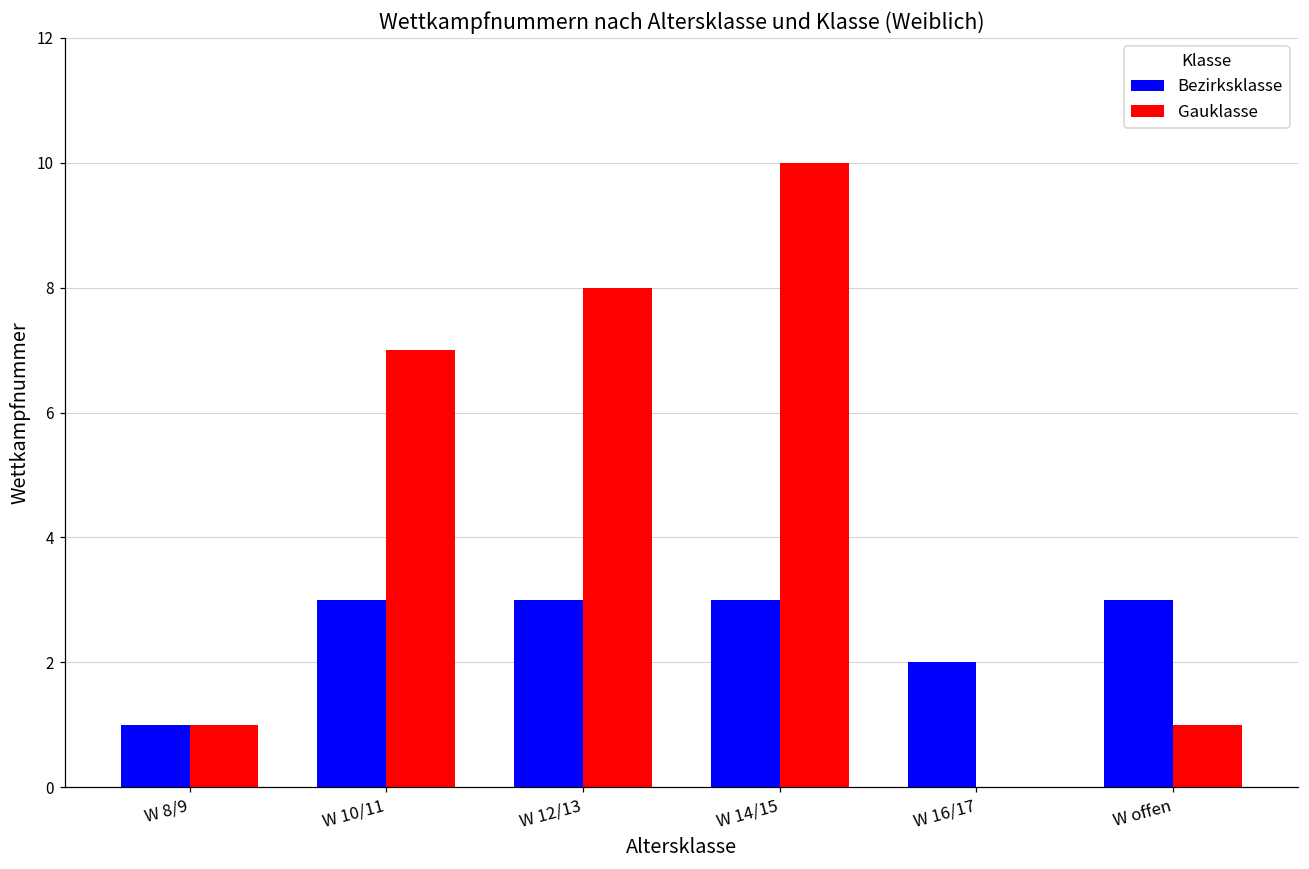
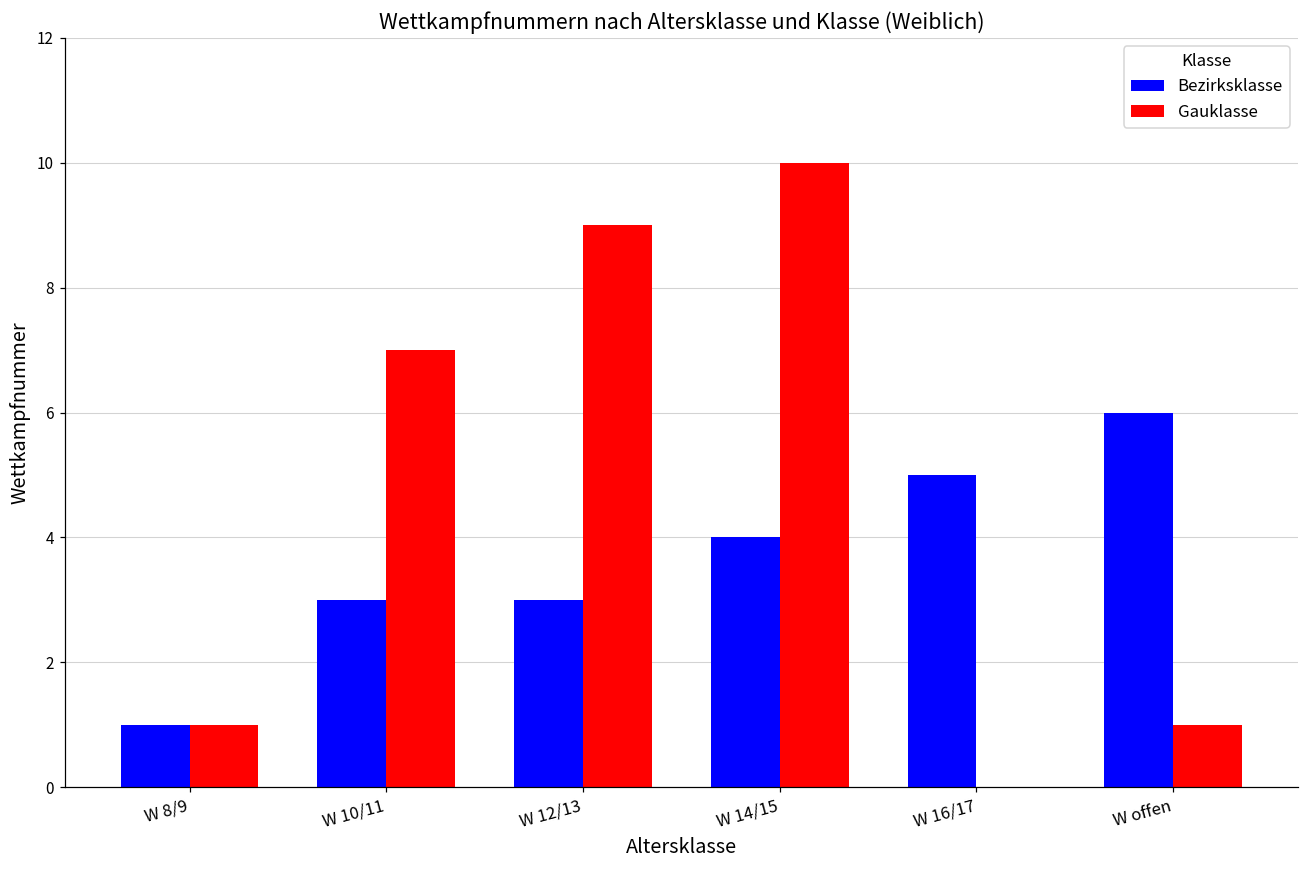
  {
    "Bezirksklasse": {
      "W 8/9": 1,
      "W 10/11": 3,
      "W 12/13": 3,
-     "W 14/15": 3,
-     "W 16/17": 2,
-     "W offen": 3
+     "W 14/15": 4,
+     "W 16/17": 5,
+     "W offen": 6
    },
    "Gauklasse": {
      "W 8/9": 1,
      "W 10/11": 7,
-     "W 12/13": 8,
+     "W 12/13": 9,
      "W 14/15": 10,
      "W 16/17": 0,
      "W offen": 1
    }
  }
